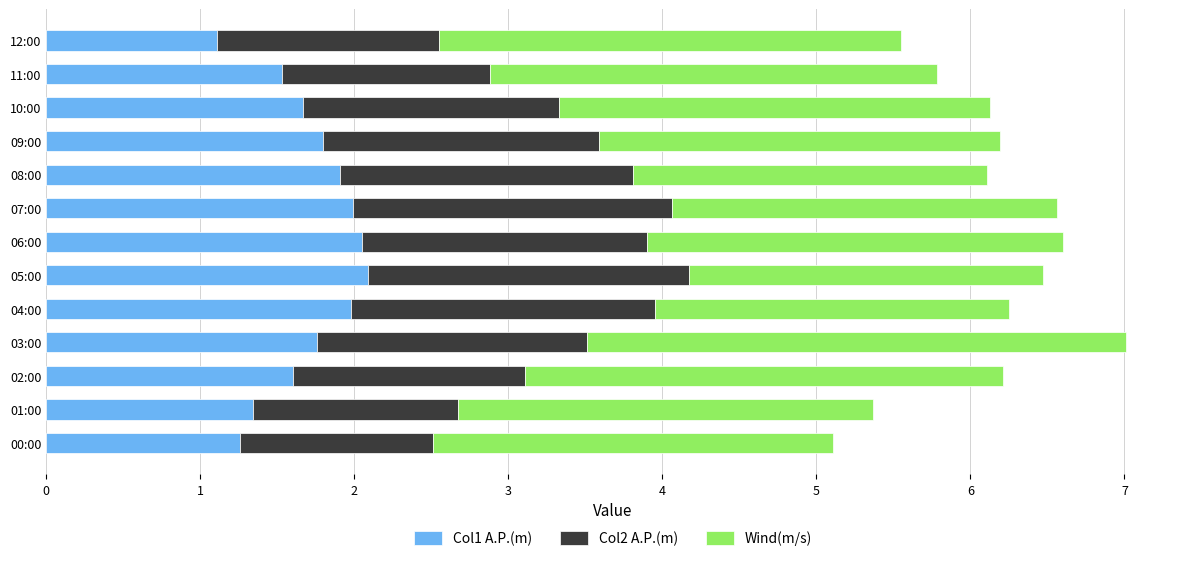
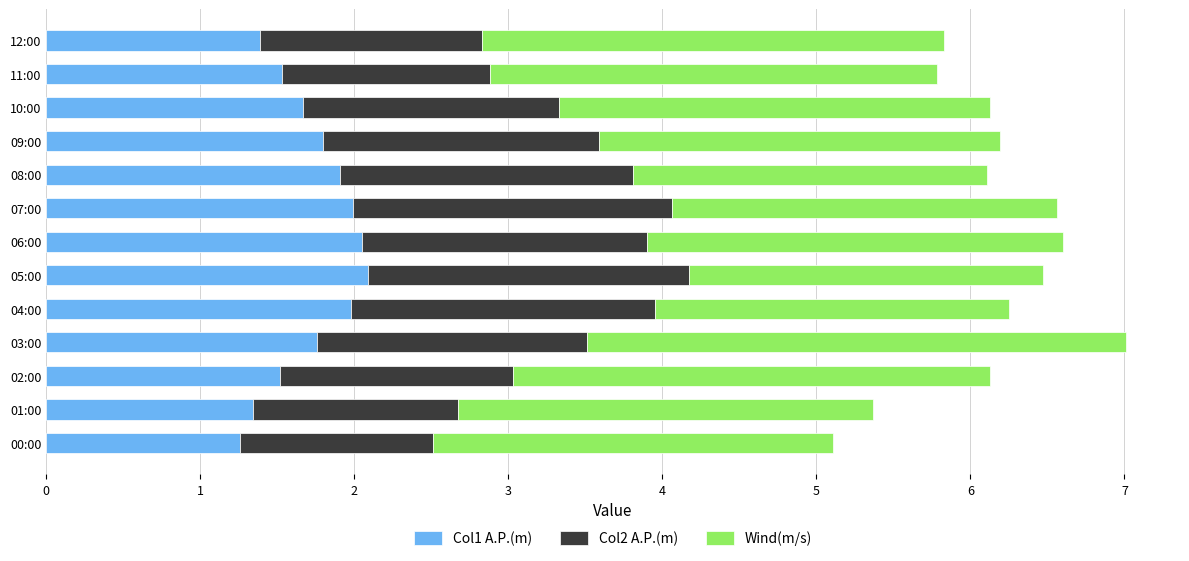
  {
    "Col1 A.P.(m)": {
-     "12:00": 1.11,
+     "12:00": 1.39,
      "11:00": 1.53,
      "10:00": 1.67,
      "09:00": 1.80,
      "08:00": 1.91,
      "07:00": 1.99,
      "06:00": 2.05,
      "05:00": 2.09,
      "04:00": 1.98,
      "03:00": 1.76,
-     "02:00": 1.60,
+     "02:00": 1.52,
      "01:00": 1.34,
      "00:00": 1.26
    },
    "Col2 A.P.(m)": {
      "12:00": 1.44,
      "11:00": 1.35,
      "10:00": 1.66,
      "09:00": 1.79,
      "08:00": 1.90,
      "07:00": 2.07,
      "06:00": 1.85,
      "05:00": 2.08,
      "04:00": 1.97,
      "03:00": 1.75,
      "02:00": 1.51,
      "01:00": 1.33,
      "00:00": 1.25
    },
    "Wind(m/s)": {
      "12:00": 3.00,
      "11:00": 2.90,
      "10:00": 2.80,
      "09:00": 2.60,
      "08:00": 2.30,
      "07:00": 2.50,
      "06:00": 2.70,
      "05:00": 2.30,
      "04:00": 2.30,
      "03:00": 3.50,
      "02:00": 3.10,
      "01:00": 2.70,
      "00:00": 2.60
    }
  }
